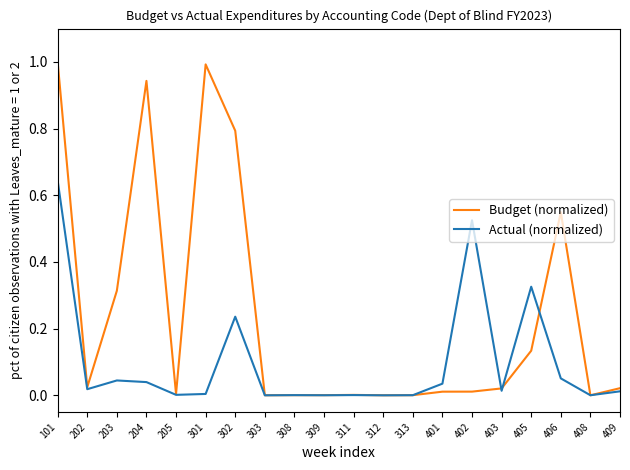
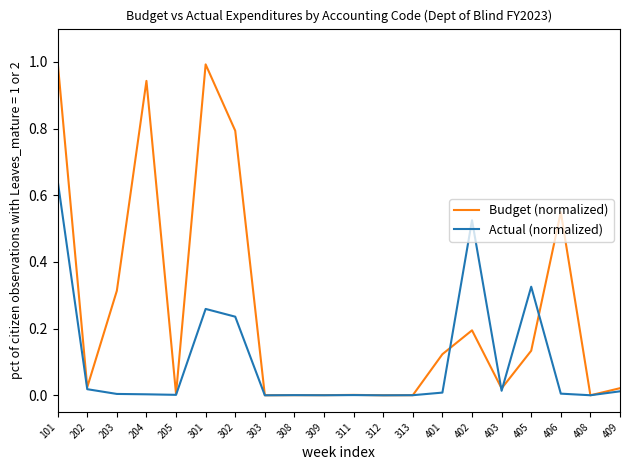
  {
    "Budget (normalized)": {
      "101": 1.00,
      "203": 0.31,
      "204": 0.94,
      "301": 0.99,
      "302": 0.79,
-     "401": 0.01,
-     "402": 0.01,
+     "401": 0.12,
+     "402": 0.19,
      "405": 0.13,
      "409": 0.02
    },
    "Actual (normalized)": {
      "101": 0.64,
-     "203": 0.04,
-     "204": 0.04,
-     "301": 0.00,
+     "203": 0.00,
+     "204": 0.00,
+     "301": 0.26,
      "302": 0.24,
-     "401": 0.03,
+     "401": 0.01,
      "405": 0.33,
-     "406": 0.05,
+     "406": 0.01,
      "409": 0.01
    }
  }
